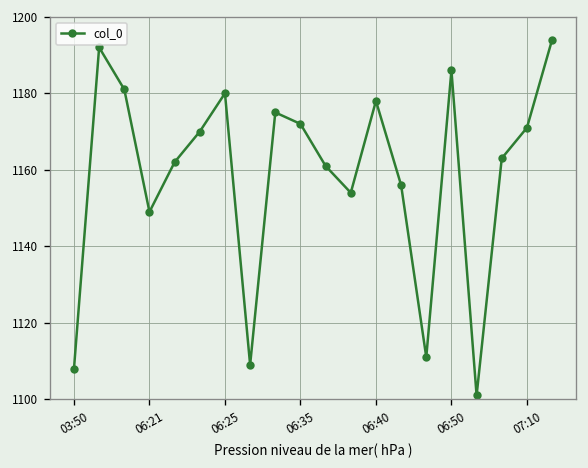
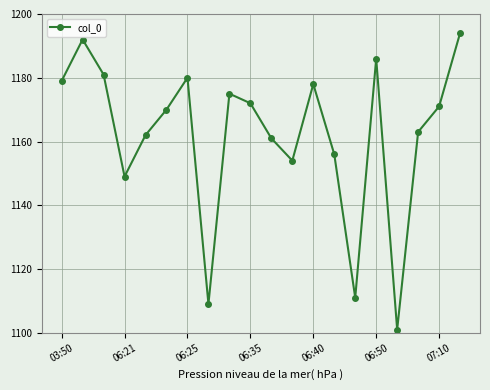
  {
-   "03:50": 1108,
+   "03:50": 1179,
    "06:21": 1149,
    "06:40": 1178
  }
